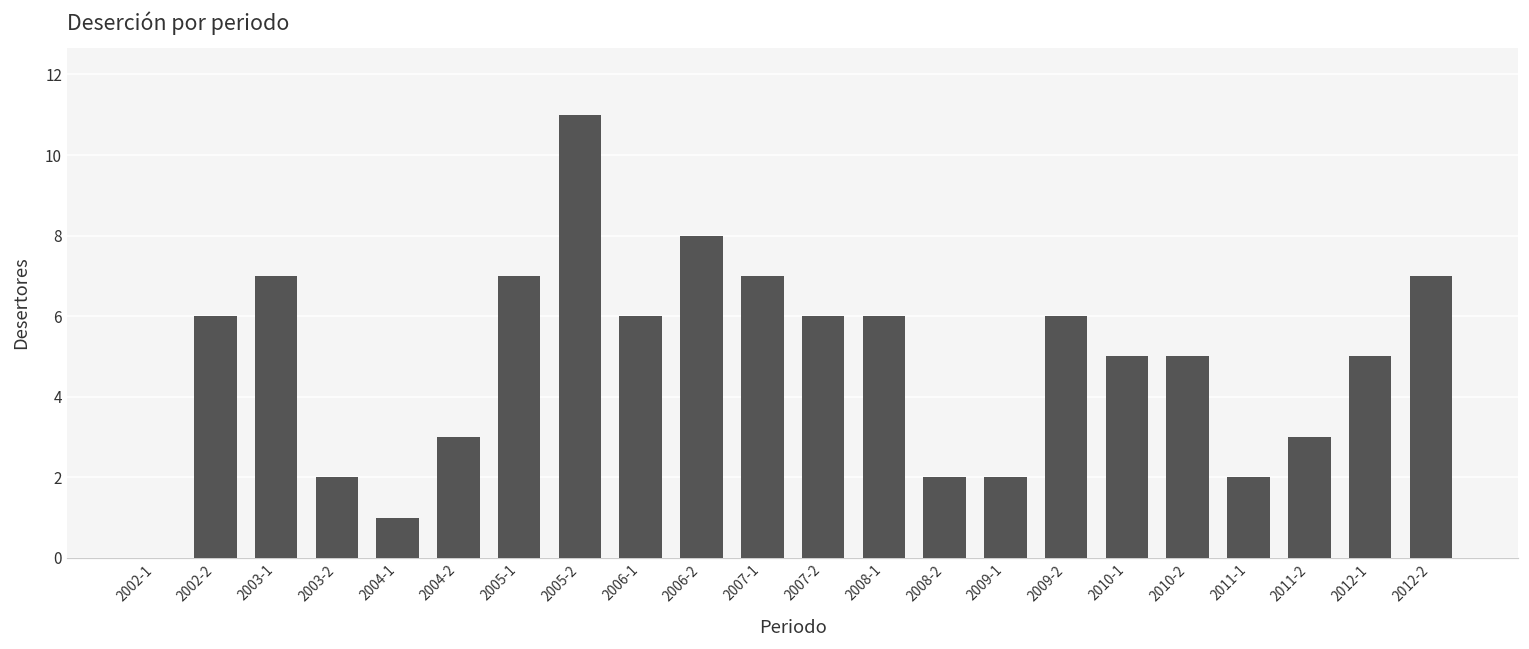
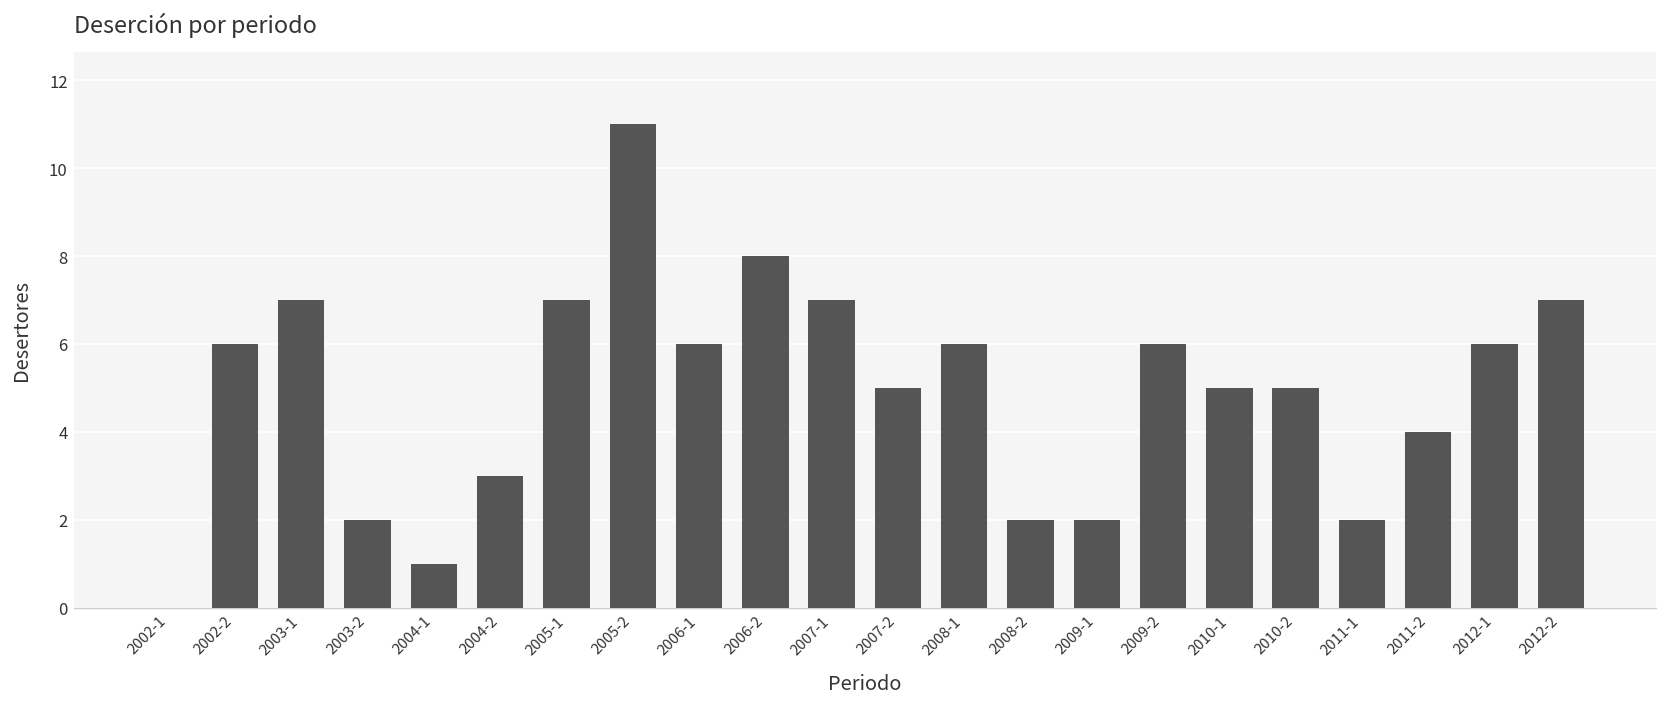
  {
    "2002-1": 0,
    "2002-2": 6,
    "2003-1": 7,
    "2003-2": 2,
    "2004-1": 1,
    "2004-2": 3,
    "2005-1": 7,
    "2005-2": 11,
    "2006-1": 6,
    "2006-2": 8,
    "2007-1": 7,
-   "2007-2": 6,
+   "2007-2": 5,
    "2008-1": 6,
    "2008-2": 2,
    "2009-1": 2,
    "2009-2": 6,
    "2010-1": 5,
    "2010-2": 5,
    "2011-1": 2,
-   "2011-2": 3,
-   "2012-1": 5,
+   "2011-2": 4,
+   "2012-1": 6,
    "2012-2": 7
  }
